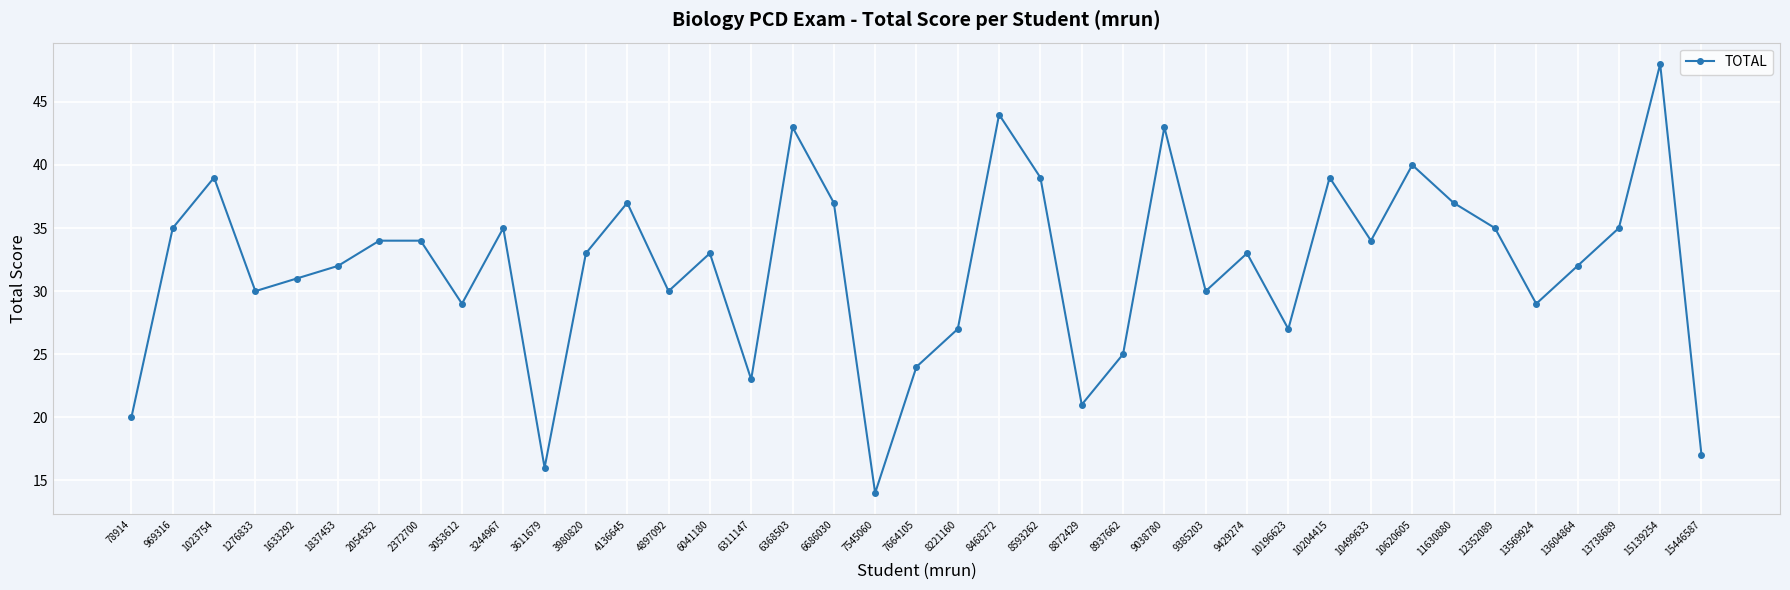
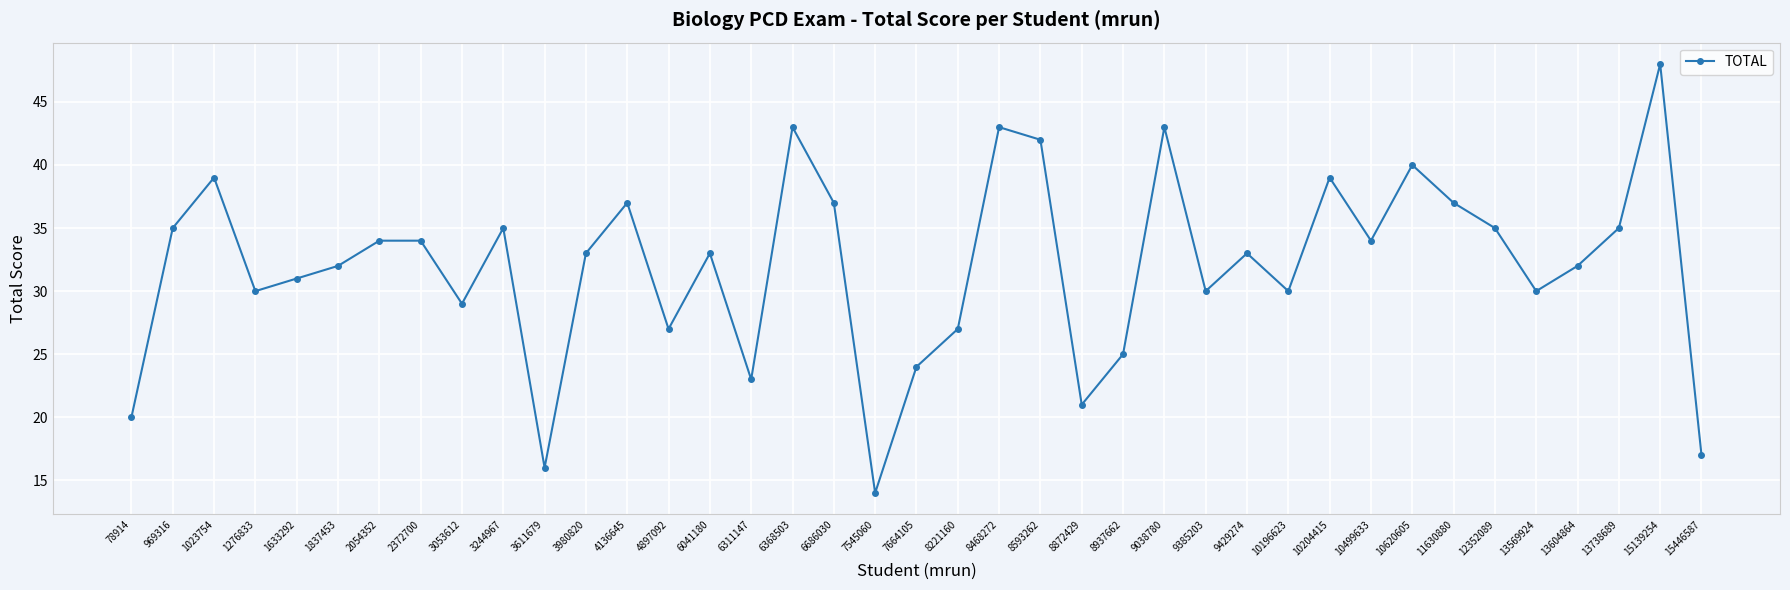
  {
    "78914": 20,
    "969316": 35,
    "1023754": 39,
    "1276833": 30,
    "1633292": 31,
    "1837453": 32,
    "2054352": 34,
    "2372700": 34,
    "3053612": 29,
    "3244967": 35,
    "3611679": 16,
    "3980820": 33,
    "4136645": 37,
-   "4897092": 30,
+   "4897092": 27,
    "6041180": 33,
    "6311147": 23,
    "6368503": 43,
    "6686030": 37,
    "7545060": 14,
    "7664105": 24,
    "8221160": 27,
-   "8468272": 44,
-   "8593262": 39,
+   "8468272": 43,
+   "8593262": 42,
    "8872429": 21,
    "8937662": 25,
    "9038780": 43,
    "9385203": 30,
    "9429274": 33,
-   "10196623": 27,
+   "10196623": 30,
    "10204415": 39,
    "10499633": 34,
    "10620605": 40,
    "11630880": 37,
    "12352089": 35,
-   "13569924": 29,
+   "13569924": 30,
    "13604864": 32,
    "13738689": 35,
    "15139254": 48,
    "15446587": 17
  }
